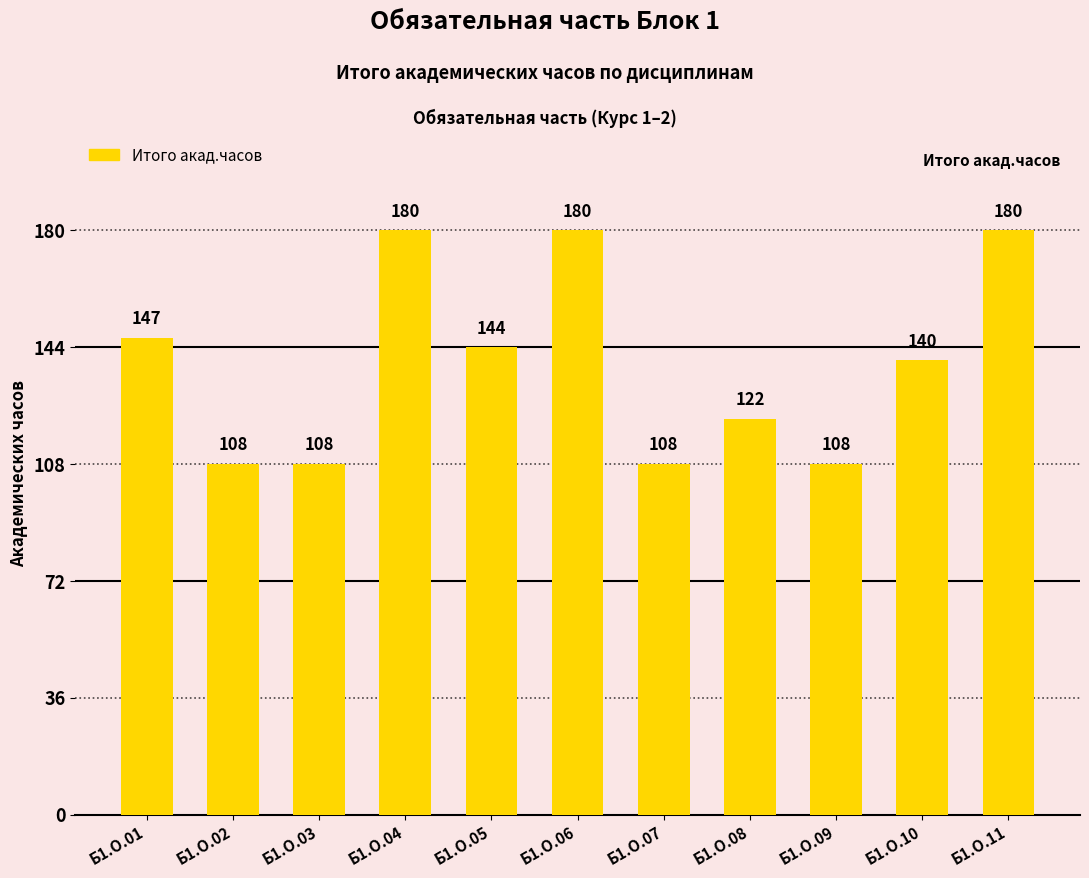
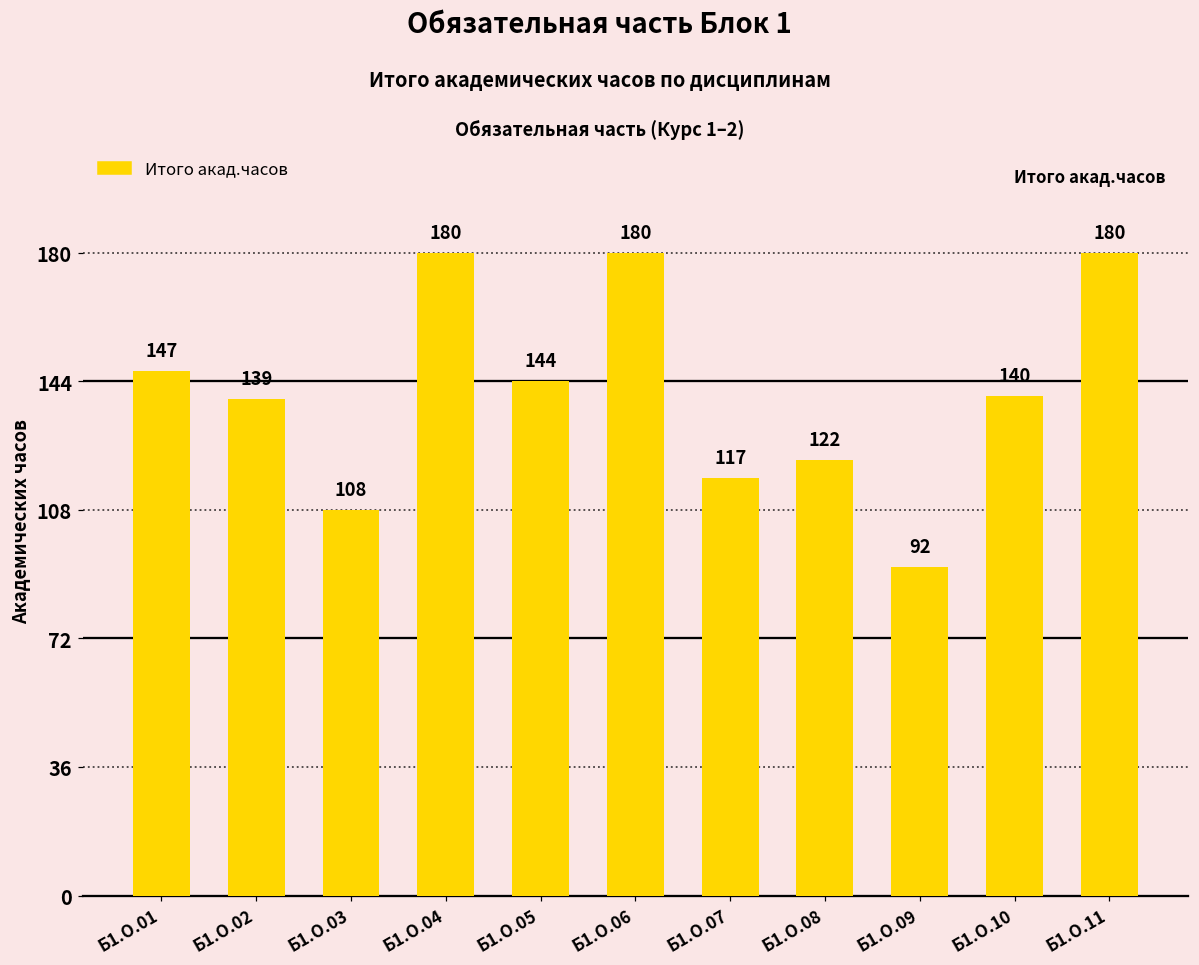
  {
    "Б1.О.01": 147,
-   "Б1.О.02": 108,
+   "Б1.О.02": 139,
    "Б1.О.03": 108,
    "Б1.О.04": 180,
    "Б1.О.05": 144,
    "Б1.О.06": 180,
-   "Б1.О.07": 108,
+   "Б1.О.07": 117,
    "Б1.О.08": 122,
-   "Б1.О.09": 108,
+   "Б1.О.09": 92,
    "Б1.О.10": 140,
    "Б1.О.11": 180
  }
